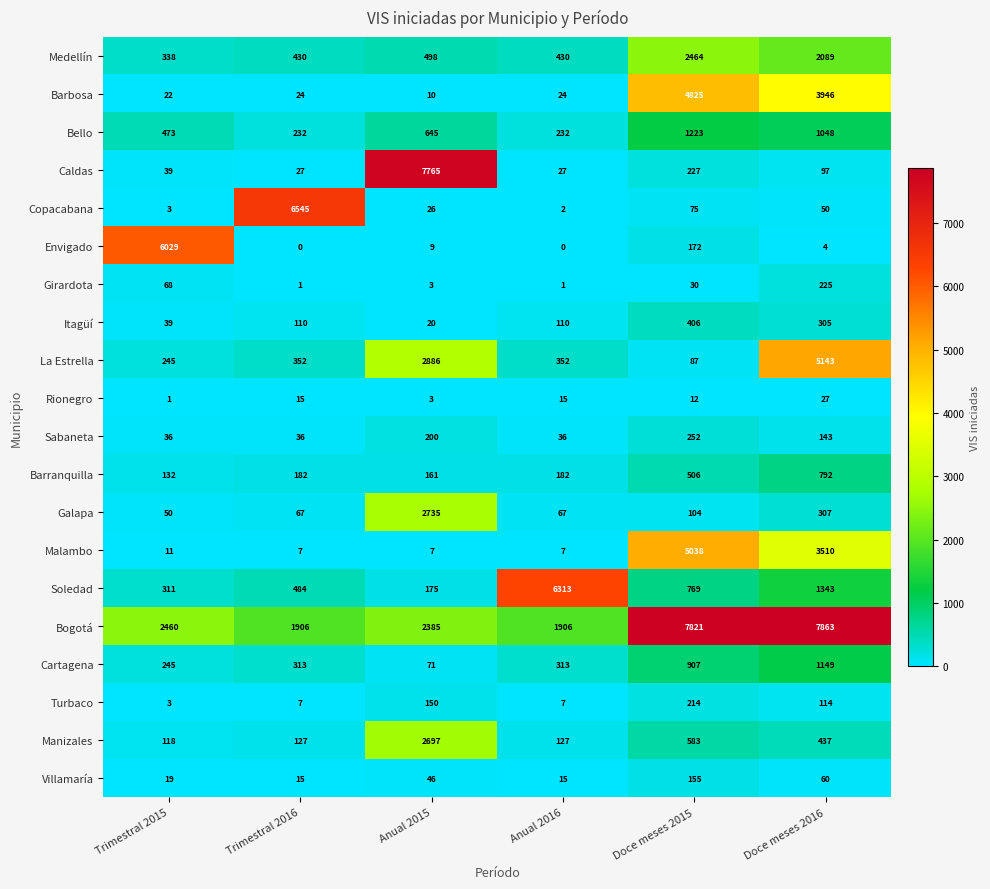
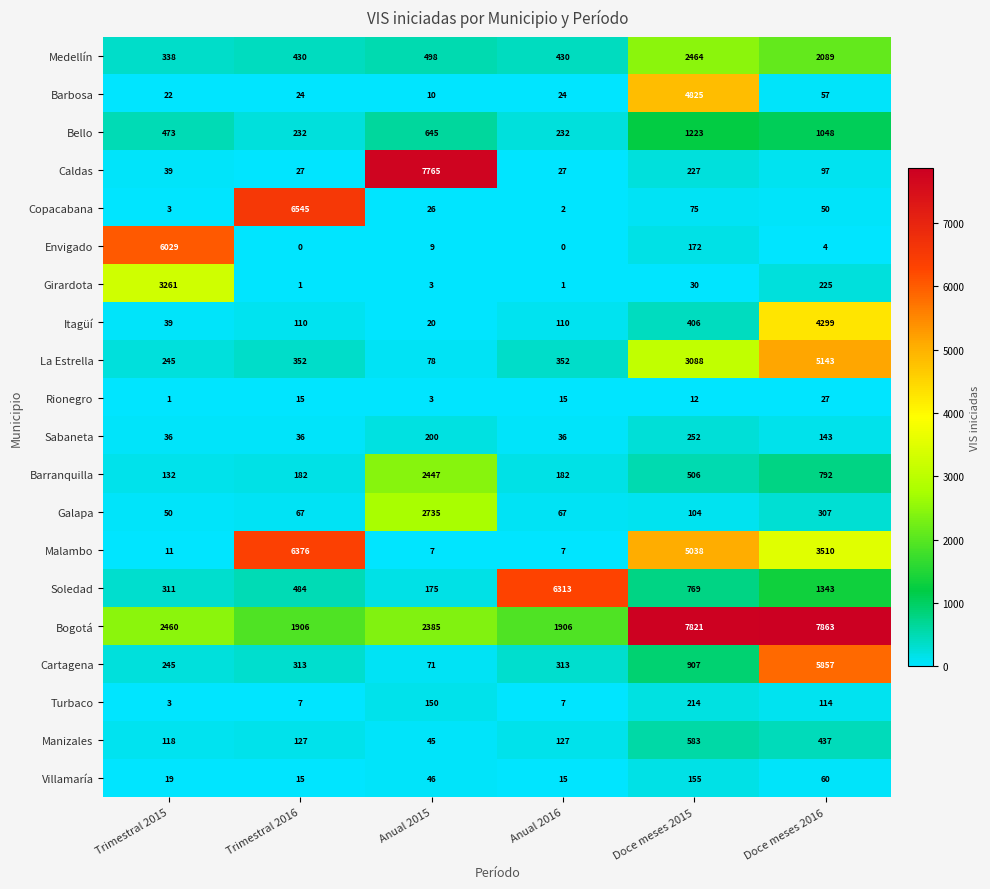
  {
    "Medellín": {
      "Trimestral 2015": 338,
      "Trimestral 2016": 430,
      "Anual 2015": 498,
      "Anual 2016": 430,
      "Doce meses 2015": 2464,
      "Doce meses 2016": 2089
    },
    "Barbosa": {
      "Trimestral 2015": 22,
      "Trimestral 2016": 24,
      "Anual 2015": 10,
      "Anual 2016": 24,
      "Doce meses 2015": 4825,
-     "Doce meses 2016": 3946
+     "Doce meses 2016": 57
    },
    "Bello": {
      "Trimestral 2015": 473,
      "Trimestral 2016": 232,
      "Anual 2015": 645,
      "Anual 2016": 232,
      "Doce meses 2015": 1223,
      "Doce meses 2016": 1048
    },
    "Caldas": {
      "Trimestral 2015": 39,
      "Trimestral 2016": 27,
      "Anual 2015": 7765,
      "Anual 2016": 27,
      "Doce meses 2015": 227,
      "Doce meses 2016": 97
    },
    "Copacabana": {
      "Trimestral 2015": 3,
      "Trimestral 2016": 6545,
      "Anual 2015": 26,
      "Anual 2016": 2,
      "Doce meses 2015": 75,
      "Doce meses 2016": 50
    },
    "Envigado": {
      "Trimestral 2015": 6029,
      "Trimestral 2016": 0,
      "Anual 2015": 9,
      "Anual 2016": 0,
      "Doce meses 2015": 172,
      "Doce meses 2016": 4
    },
    "Girardota": {
-     "Trimestral 2015": 68,
+     "Trimestral 2015": 3261,
      "Trimestral 2016": 1,
      "Anual 2015": 3,
      "Anual 2016": 1,
      "Doce meses 2015": 30,
      "Doce meses 2016": 225
    },
    "Itagüí": {
      "Trimestral 2015": 39,
      "Trimestral 2016": 110,
      "Anual 2015": 20,
      "Anual 2016": 110,
      "Doce meses 2015": 406,
-     "Doce meses 2016": 305
+     "Doce meses 2016": 4299
    },
    "La Estrella": {
      "Trimestral 2015": 245,
      "Trimestral 2016": 352,
-     "Anual 2015": 2886,
+     "Anual 2015": 78,
      "Anual 2016": 352,
-     "Doce meses 2015": 87,
+     "Doce meses 2015": 3088,
      "Doce meses 2016": 5143
    },
    "Rionegro": {
      "Trimestral 2015": 1,
      "Trimestral 2016": 15,
      "Anual 2015": 3,
      "Anual 2016": 15,
      "Doce meses 2015": 12,
      "Doce meses 2016": 27
    },
    "Sabaneta": {
      "Trimestral 2015": 36,
      "Trimestral 2016": 36,
      "Anual 2015": 200,
      "Anual 2016": 36,
      "Doce meses 2015": 252,
      "Doce meses 2016": 143
    },
    "Barranquilla": {
      "Trimestral 2015": 132,
      "Trimestral 2016": 182,
-     "Anual 2015": 161,
+     "Anual 2015": 2447,
      "Anual 2016": 182,
      "Doce meses 2015": 506,
      "Doce meses 2016": 792
    },
    "Galapa": {
      "Trimestral 2015": 50,
      "Trimestral 2016": 67,
      "Anual 2015": 2735,
      "Anual 2016": 67,
      "Doce meses 2015": 104,
      "Doce meses 2016": 307
    },
    "Malambo": {
      "Trimestral 2015": 11,
-     "Trimestral 2016": 7,
+     "Trimestral 2016": 6376,
      "Anual 2015": 7,
      "Anual 2016": 7,
      "Doce meses 2015": 5038,
      "Doce meses 2016": 3510
    },
    "Soledad": {
      "Trimestral 2015": 311,
      "Trimestral 2016": 484,
      "Anual 2015": 175,
      "Anual 2016": 6313,
      "Doce meses 2015": 769,
      "Doce meses 2016": 1343
    },
    "Bogotá": {
      "Trimestral 2015": 2460,
      "Trimestral 2016": 1906,
      "Anual 2015": 2385,
      "Anual 2016": 1906,
      "Doce meses 2015": 7821,
      "Doce meses 2016": 7863
    },
    "Cartagena": {
      "Trimestral 2015": 245,
      "Trimestral 2016": 313,
      "Anual 2015": 71,
      "Anual 2016": 313,
      "Doce meses 2015": 907,
-     "Doce meses 2016": 1149
+     "Doce meses 2016": 5857
    },
    "Turbaco": {
      "Trimestral 2015": 3,
      "Trimestral 2016": 7,
      "Anual 2015": 150,
      "Anual 2016": 7,
      "Doce meses 2015": 214,
      "Doce meses 2016": 114
    },
    "Manizales": {
      "Trimestral 2015": 118,
      "Trimestral 2016": 127,
-     "Anual 2015": 2697,
+     "Anual 2015": 45,
      "Anual 2016": 127,
      "Doce meses 2015": 583,
      "Doce meses 2016": 437
    },
    "Villamaría": {
      "Trimestral 2015": 19,
      "Trimestral 2016": 15,
      "Anual 2015": 46,
      "Anual 2016": 15,
      "Doce meses 2015": 155,
      "Doce meses 2016": 60
    }
  }
